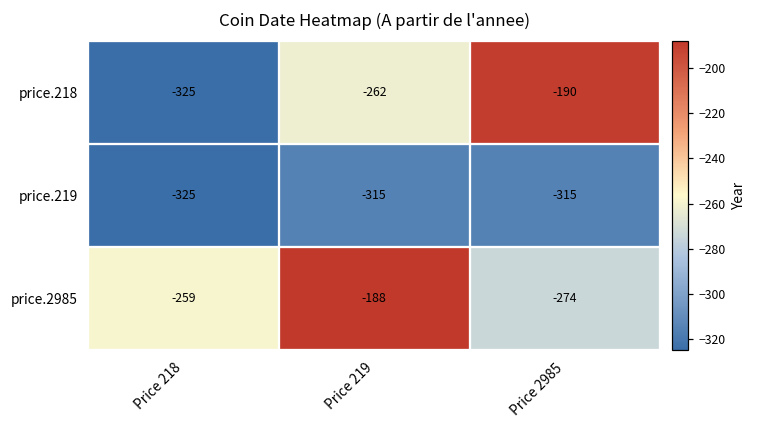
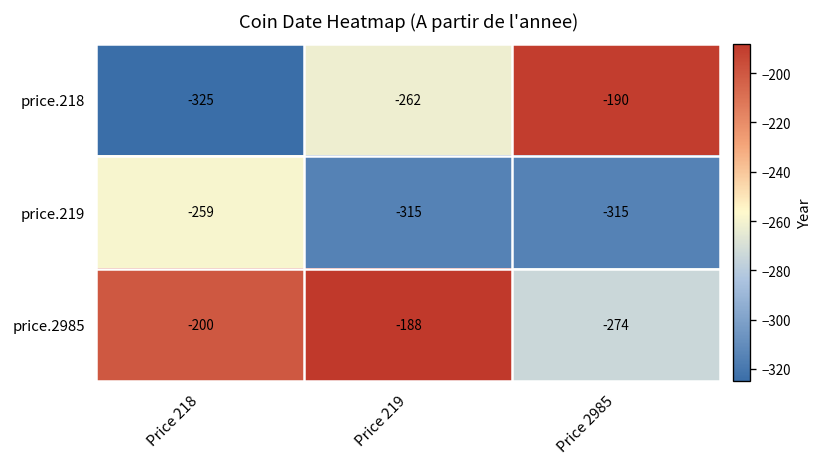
  {
    "price.218": {
      "Price 218": -325,
      "Price 219": -262,
      "Price 2985": -190
    },
    "price.219": {
-     "Price 218": -325,
+     "Price 218": -259,
      "Price 219": -315,
      "Price 2985": -315
    },
    "price.2985": {
-     "Price 218": -259,
+     "Price 218": -200,
      "Price 219": -188,
      "Price 2985": -274
    }
  }
